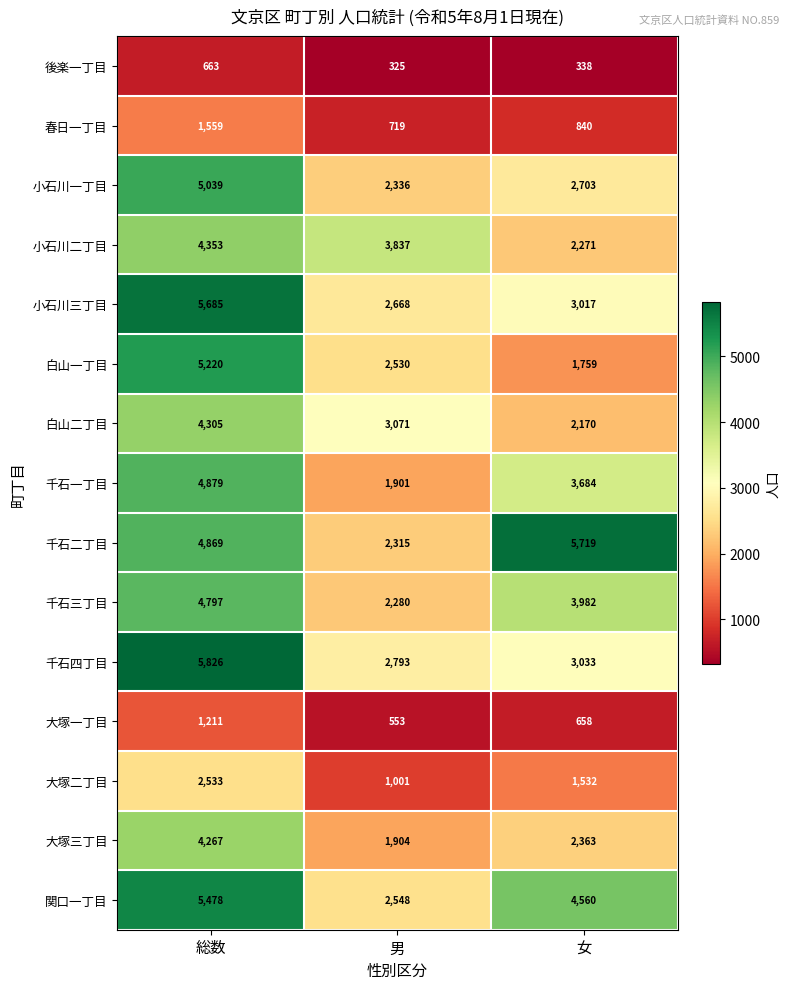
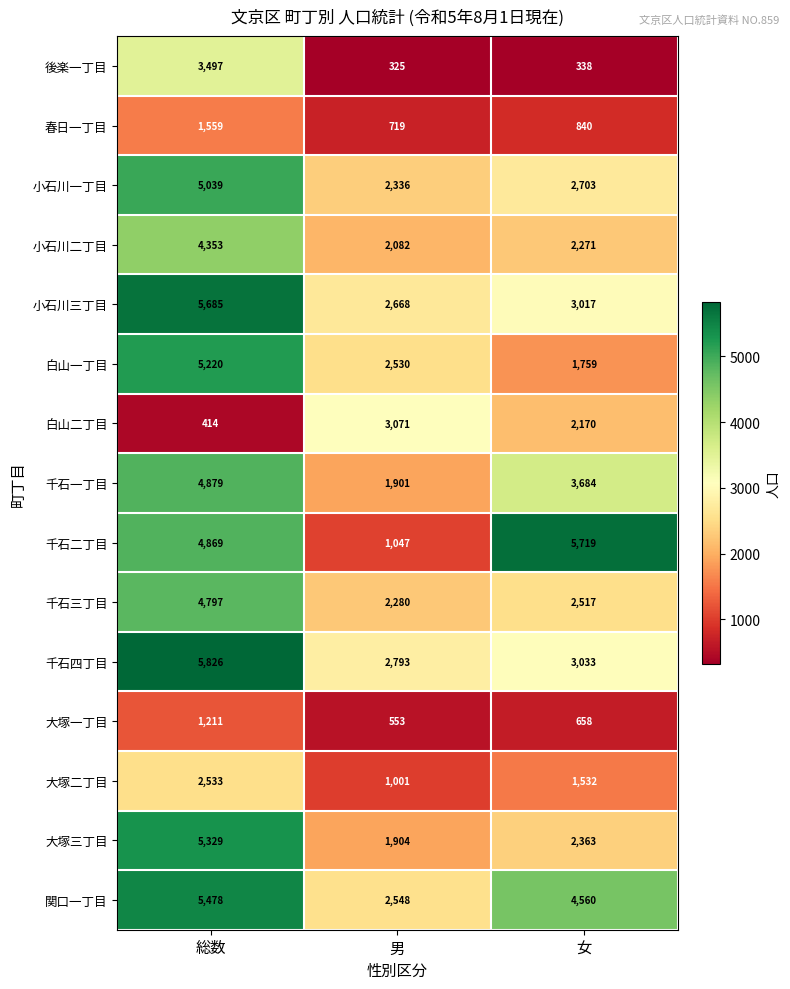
  {
    "後楽一丁目": {
-     "総数": "663",
+     "総数": "3,497",
      "男": "325",
      "女": "338"
    },
    "春日一丁目": {
      "総数": "1,559",
      "男": "719",
      "女": "840"
    },
    "小石川一丁目": {
      "総数": "5,039",
      "男": "2,336",
      "女": "2,703"
    },
    "小石川二丁目": {
      "総数": "4,353",
-     "男": "3,837",
+     "男": "2,082",
      "女": "2,271"
    },
    "小石川三丁目": {
      "総数": "5,685",
      "男": "2,668",
      "女": "3,017"
    },
    "白山一丁目": {
      "総数": "5,220",
      "男": "2,530",
      "女": "1,759"
    },
    "白山二丁目": {
-     "総数": "4,305",
+     "総数": "414",
      "男": "3,071",
      "女": "2,170"
    },
    "千石一丁目": {
      "総数": "4,879",
      "男": "1,901",
      "女": "3,684"
    },
    "千石二丁目": {
      "総数": "4,869",
-     "男": "2,315",
+     "男": "1,047",
      "女": "5,719"
    },
    "千石三丁目": {
      "総数": "4,797",
      "男": "2,280",
-     "女": "3,982"
+     "女": "2,517"
    },
    "千石四丁目": {
      "総数": "5,826",
      "男": "2,793",
      "女": "3,033"
    },
    "大塚一丁目": {
      "総数": "1,211",
      "男": "553",
      "女": "658"
    },
    "大塚二丁目": {
      "総数": "2,533",
      "男": "1,001",
      "女": "1,532"
    },
    "大塚三丁目": {
-     "総数": "4,267",
+     "総数": "5,329",
      "男": "1,904",
      "女": "2,363"
    },
    "関口一丁目": {
      "総数": "5,478",
      "男": "2,548",
      "女": "4,560"
    }
  }
